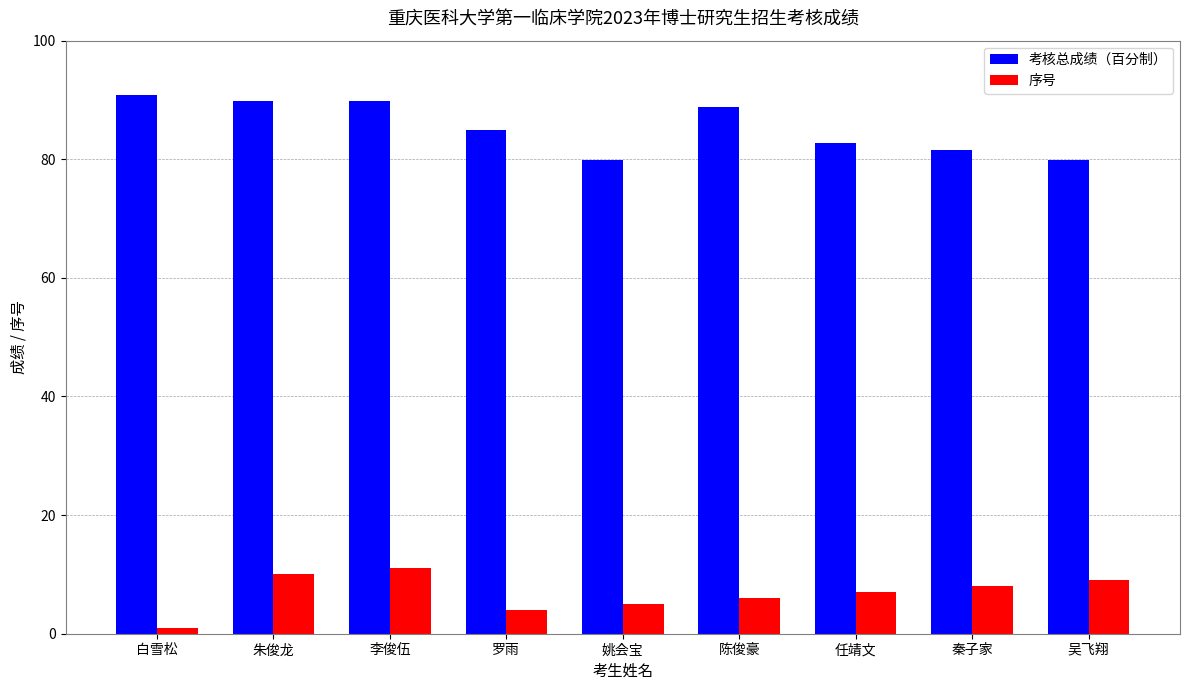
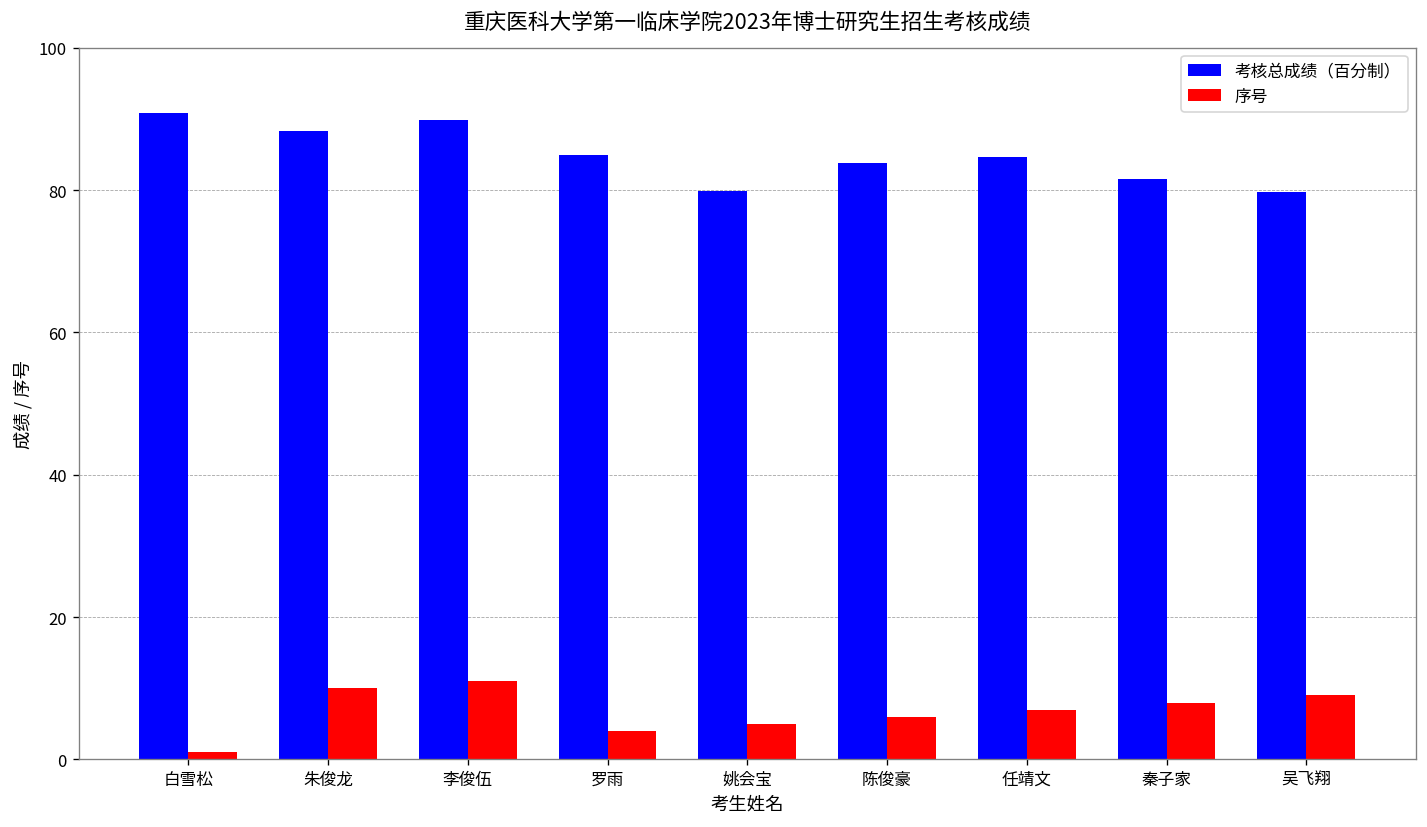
  {
    "考核总成绩（百分制）": {
      "白雪松": 91,
-     "朱俊龙": 90,
+     "朱俊龙": 88,
      "李俊伍": 90,
      "罗雨": 85,
      "姚会宝": 80,
-     "陈俊豪": 89,
-     "任靖文": 83,
+     "陈俊豪": 84,
+     "任靖文": 85,
      "秦子家": 82,
      "吴飞翔": 80
    },
    "序号": {
      "白雪松": 1,
      "朱俊龙": 10,
      "李俊伍": 11,
      "罗雨": 4,
      "姚会宝": 5,
      "陈俊豪": 6,
      "任靖文": 7,
      "秦子家": 8,
      "吴飞翔": 9
    }
  }
